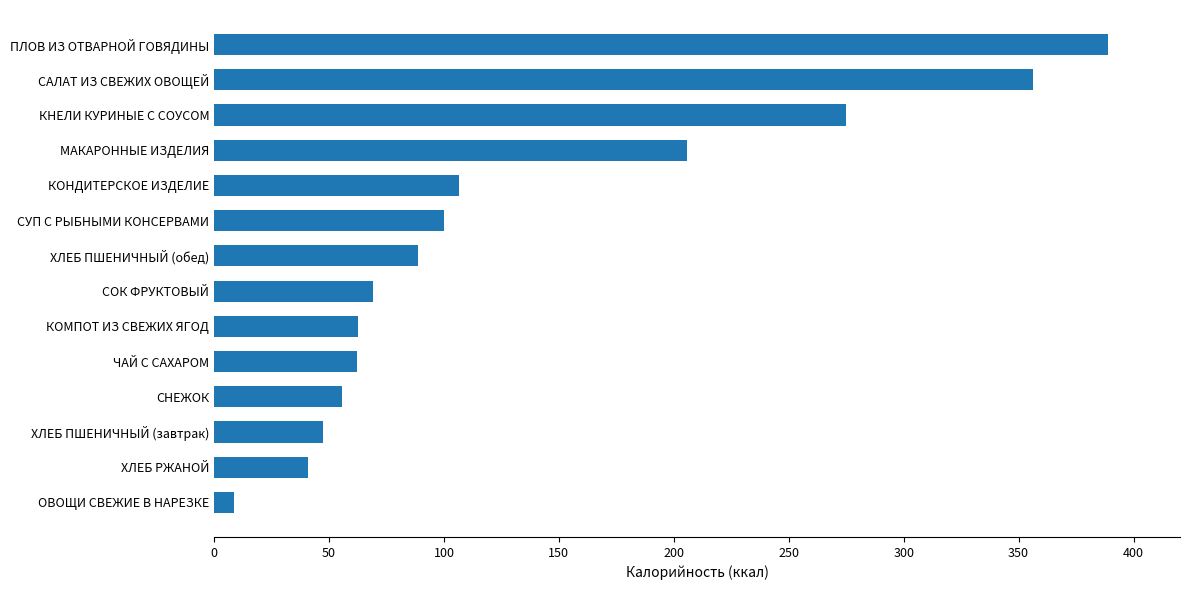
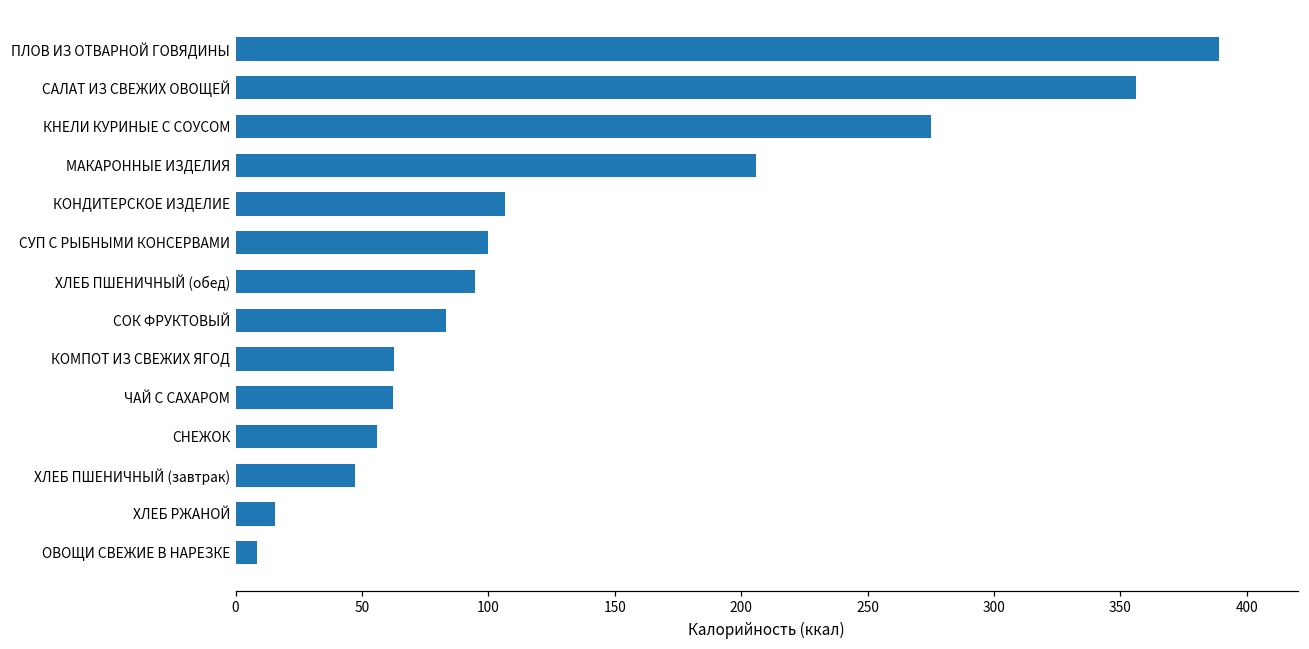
  {
    "ПЛОВ ИЗ ОТВАРНОЙ ГОВЯДИНЫ": 389,
    "САЛАТ ИЗ СВЕЖИХ ОВОЩЕЙ": 356,
    "КНЕЛИ КУРИНЫЕ С СОУСОМ": 275,
    "МАКАРОННЫЕ ИЗДЕЛИЯ": 206,
    "КОНДИТЕРСКОЕ ИЗДЕЛИЕ": 107,
    "СУП С РЫБНЫМИ КОНСЕРВАМИ": 100,
-   "ХЛЕБ ПШЕНИЧНЫЙ (обед)": 89,
-   "СОК ФРУКТОВЫЙ": 69,
+   "ХЛЕБ ПШЕНИЧНЫЙ (обед)": 95,
+   "СОК ФРУКТОВЫЙ": 83,
    "КОМПОТ ИЗ СВЕЖИХ ЯГОД": 63,
    "ЧАЙ С САХАРОМ": 62,
    "СНЕЖОК": 56,
    "ХЛЕБ ПШЕНИЧНЫЙ (завтрак)": 47,
-   "ХЛЕБ РЖАНОЙ": 41,
+   "ХЛЕБ РЖАНОЙ": 16,
    "ОВОЩИ СВЕЖИЕ В НАРЕЗКЕ": 8
  }
